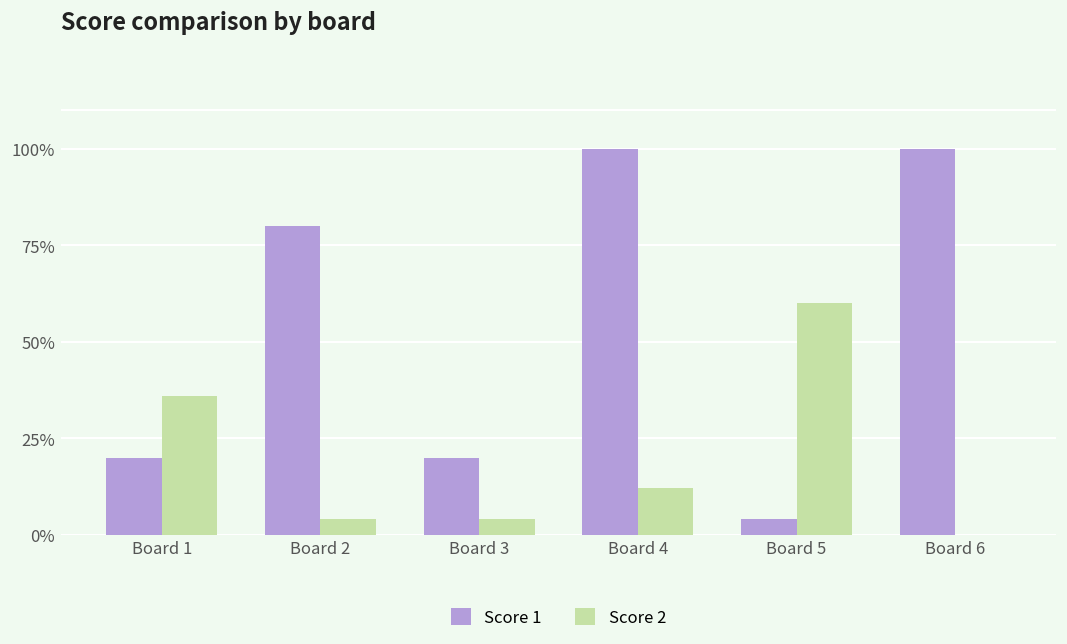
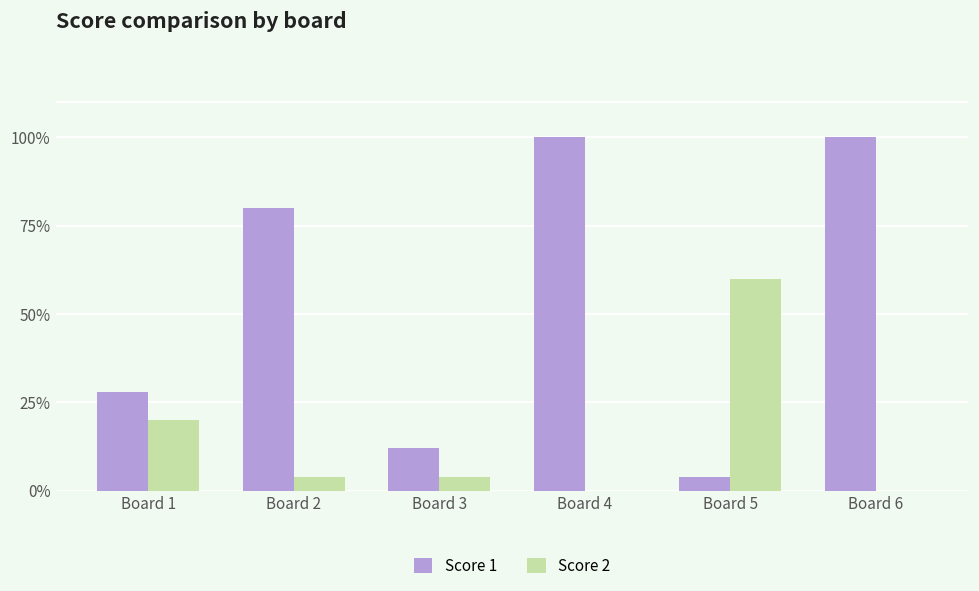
  {
    "Score 1": {
-     "Board 1": "20%",
+     "Board 1": "28%",
      "Board 2": "80%",
-     "Board 3": "20%",
+     "Board 3": "12%",
      "Board 4": "100%",
      "Board 5": "4%",
      "Board 6": "100%"
    },
    "Score 2": {
-     "Board 1": "36%",
+     "Board 1": "20%",
      "Board 2": "4%",
      "Board 3": "4%",
-     "Board 4": "12%",
+     "Board 4": "0%",
      "Board 5": "60%",
      "Board 6": "0%"
    }
  }
